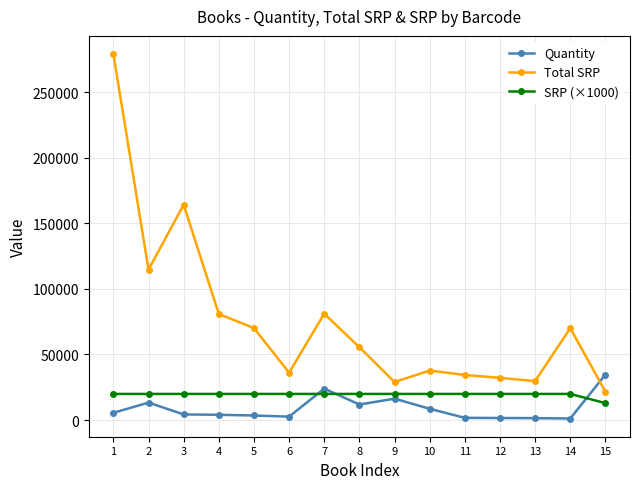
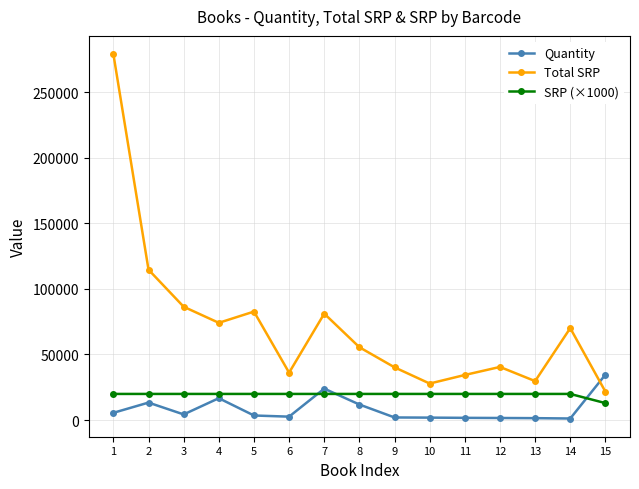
  {
    "Quantity": {
      "1": 6000,
      "2": 13000,
      "3": 4000,
-     "4": 4000,
+     "4": 17000,
      "5": 4000,
      "6": 3000,
      "7": 24000,
      "8": 12000,
-     "9": 16000,
-     "10": 9000,
+     "9": 2000,
+     "10": 2000,
      "11": 2000,
      "12": 2000,
      "13": 1000,
      "14": 1000,
      "15": 35000
    },
    "Total SRP": {
      "1": 279000,
      "2": 115000,
-     "3": 164000,
-     "4": 81000,
-     "5": 70000,
+     "3": 86000,
+     "4": 74000,
+     "5": 83000,
      "6": 36000,
      "7": 81000,
      "8": 56000,
-     "9": 29000,
-     "10": 38000,
+     "9": 40000,
+     "10": 28000,
      "11": 34000,
-     "12": 32000,
+     "12": 41000,
      "13": 30000,
      "14": 70000,
      "15": 22000
    },
    "SRP (×1000)": {
      "1": 20000,
      "2": 20000,
      "3": 20000,
      "4": 20000,
      "5": 20000,
      "6": 20000,
      "7": 20000,
      "8": 20000,
      "9": 20000,
      "10": 20000,
      "11": 20000,
      "12": 20000,
      "13": 20000,
      "14": 20000,
      "15": 13000
    }
  }
